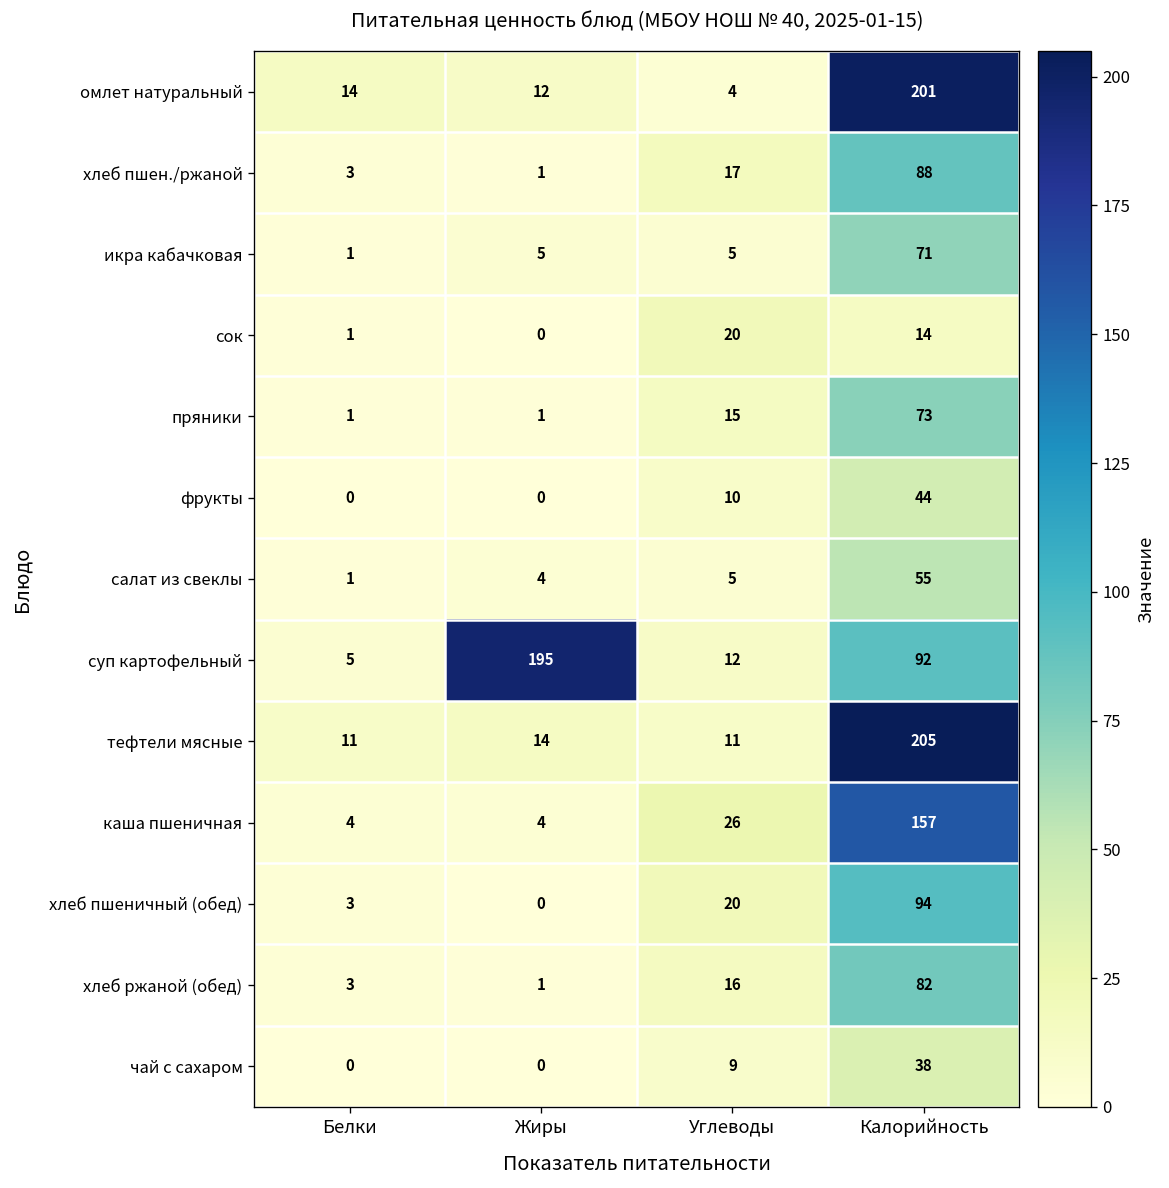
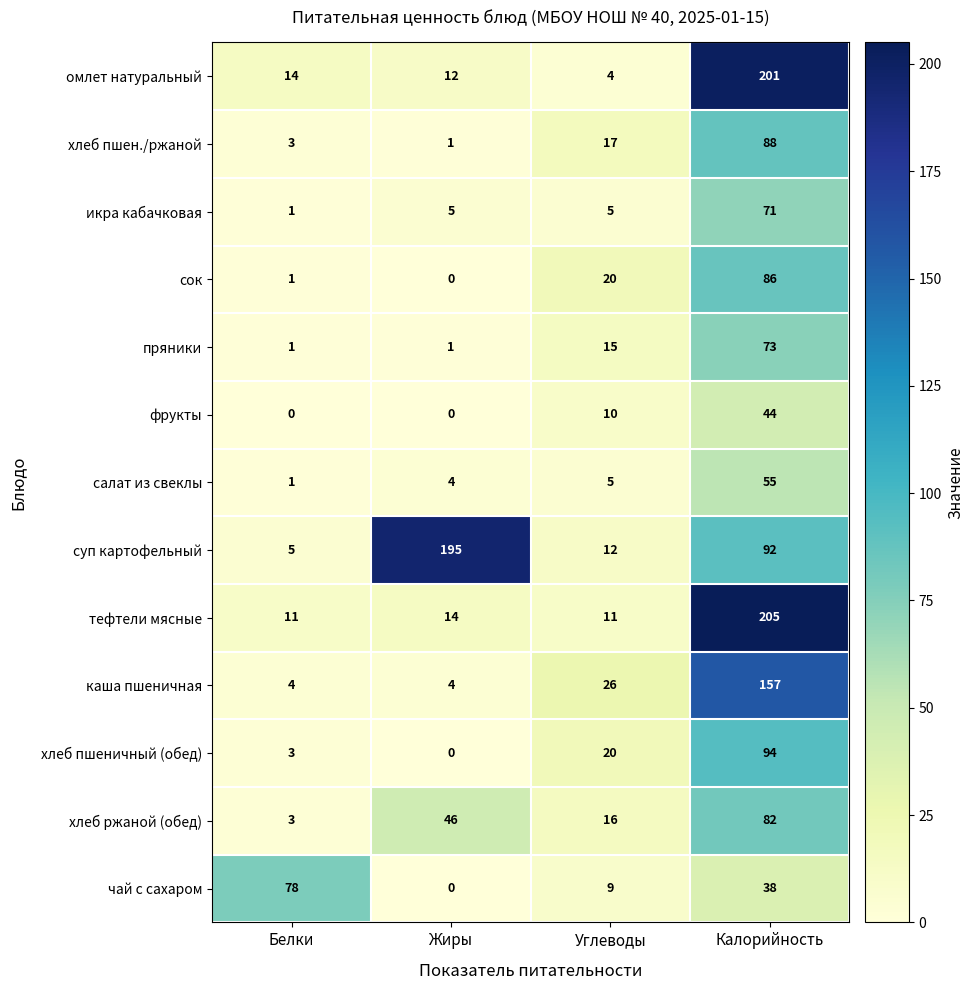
  {
    "омлет натуральный": {
      "Белки": 14,
      "Жиры": 12,
      "Углеводы": 4,
      "Калорийность": 201
    },
    "хлеб пшен./ржаной": {
      "Белки": 3,
      "Жиры": 1,
      "Углеводы": 17,
      "Калорийность": 88
    },
    "икра кабачковая": {
      "Белки": 1,
      "Жиры": 5,
      "Углеводы": 5,
      "Калорийность": 71
    },
    "сок": {
      "Белки": 1,
      "Жиры": 0,
      "Углеводы": 20,
-     "Калорийность": 14
+     "Калорийность": 86
    },
    "пряники": {
      "Белки": 1,
      "Жиры": 1,
      "Углеводы": 15,
      "Калорийность": 73
    },
    "фрукты": {
      "Белки": 0,
      "Жиры": 0,
      "Углеводы": 10,
      "Калорийность": 44
    },
    "салат из свеклы": {
      "Белки": 1,
      "Жиры": 4,
      "Углеводы": 5,
      "Калорийность": 55
    },
    "суп картофельный": {
      "Белки": 5,
      "Жиры": 195,
      "Углеводы": 12,
      "Калорийность": 92
    },
    "тефтели мясные": {
      "Белки": 11,
      "Жиры": 14,
      "Углеводы": 11,
      "Калорийность": 205
    },
    "каша пшеничная": {
      "Белки": 4,
      "Жиры": 4,
      "Углеводы": 26,
      "Калорийность": 157
    },
    "хлеб пшеничный (обед)": {
      "Белки": 3,
      "Жиры": 0,
      "Углеводы": 20,
      "Калорийность": 94
    },
    "хлеб ржаной (обед)": {
      "Белки": 3,
-     "Жиры": 1,
+     "Жиры": 46,
      "Углеводы": 16,
      "Калорийность": 82
    },
    "чай с сахаром": {
-     "Белки": 0,
+     "Белки": 78,
      "Жиры": 0,
      "Углеводы": 9,
      "Калорийность": 38
    }
  }
